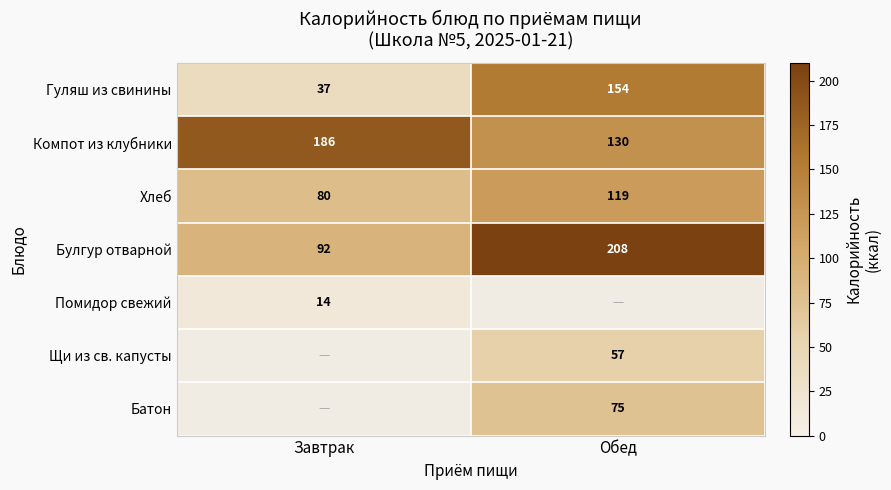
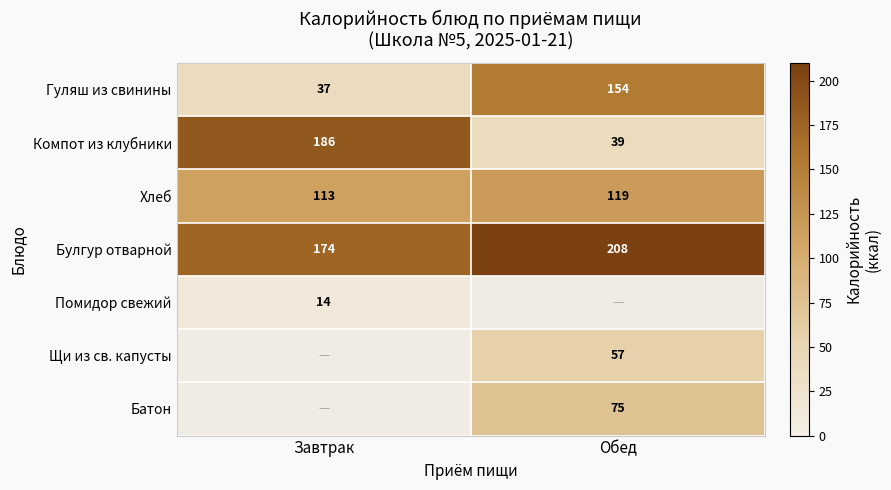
  {
    "Гуляш из свинины": {
      "Завтрак": 37,
      "Обед": 154
    },
    "Компот из клубники": {
      "Завтрак": 186,
-     "Обед": 130
+     "Обед": 39
    },
    "Хлеб": {
-     "Завтрак": 80,
+     "Завтрак": 113,
      "Обед": 119
    },
    "Булгур отварной": {
-     "Завтрак": 92,
+     "Завтрак": 174,
      "Обед": 208
    },
    "Помидор свежий": {
      "Завтрак": 14
    },
    "Щи из св. капусты": {
      "Обед": 57
    },
    "Батон": {
      "Обед": 75
    }
  }
